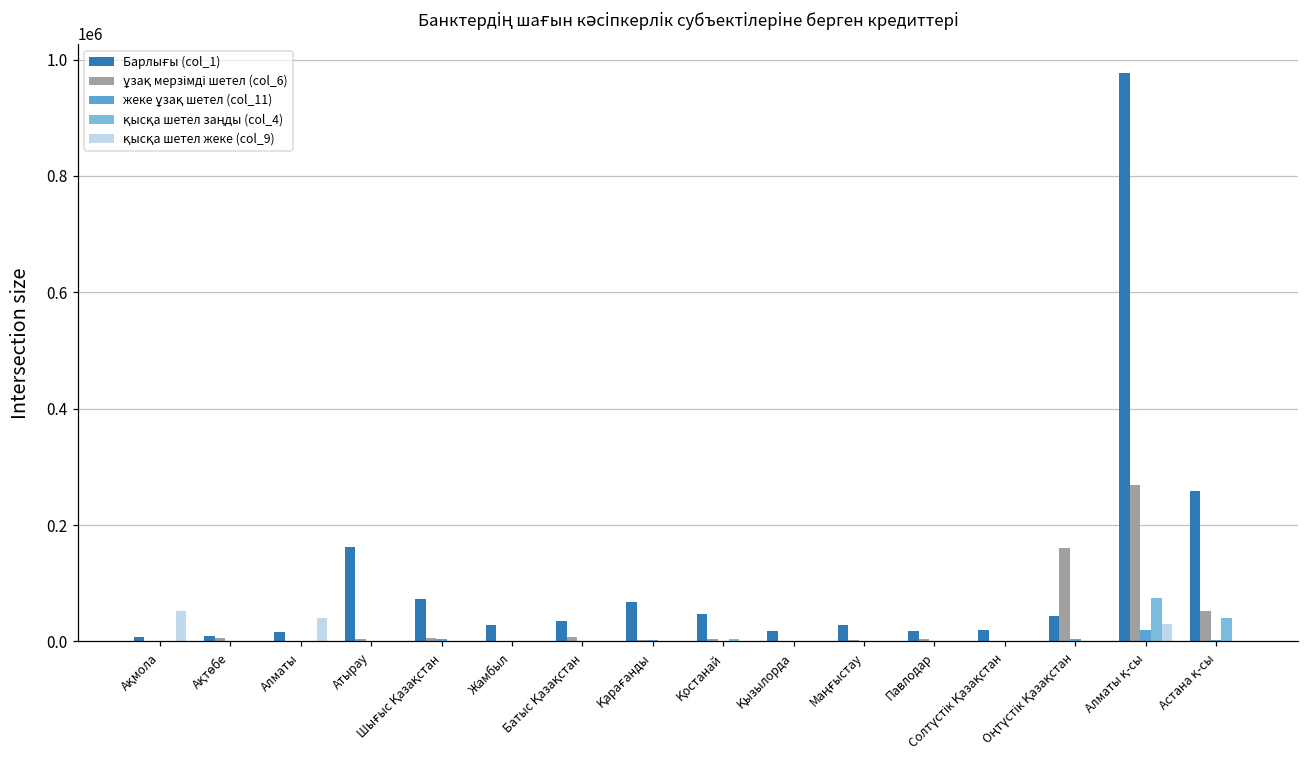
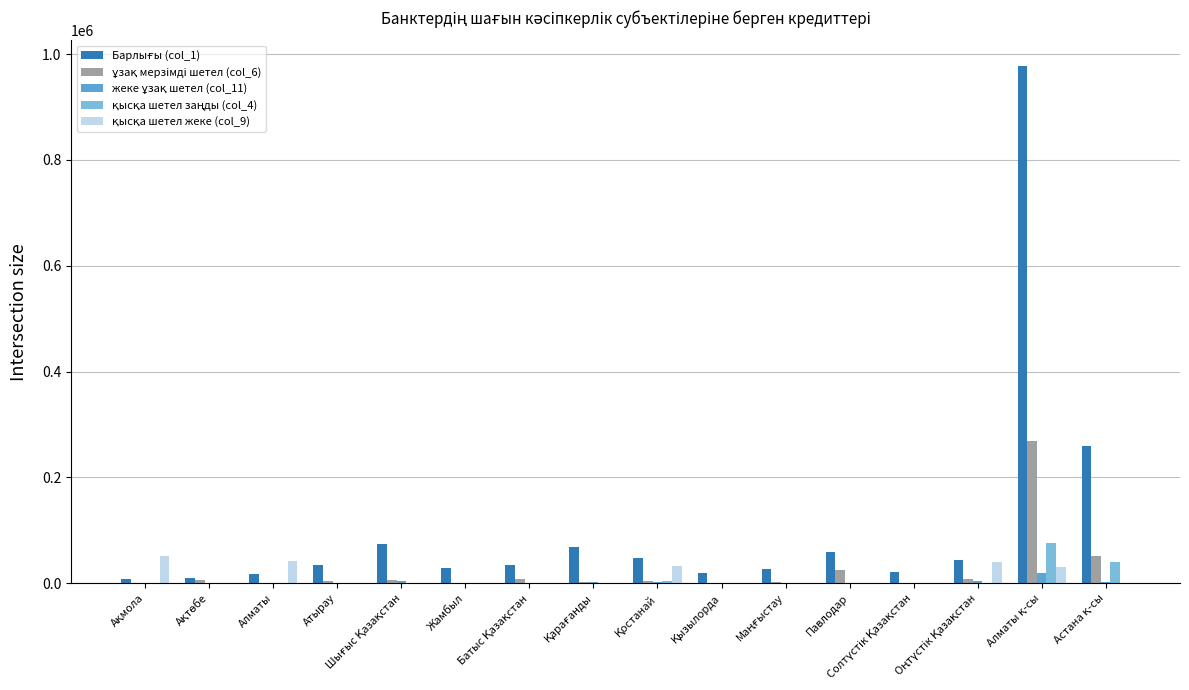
  {
    "Барлығы (col_1)": {
      "Ақмола": 10000,
      "Ақтөбе": 10000,
      "Алматы": 20000,
-     "Атырау": 160000,
+     "Атырау": 30000,
      "Шығыс Қазақстан": 70000,
      "Жамбыл": 30000,
      "Батыс Қазақстан": 40000,
      "Қарағанды": 70000,
      "Қостанай": 50000,
      "Қызылорда": 20000,
      "Маңғыстау": 30000,
-     "Павлодар": 20000,
+     "Павлодар": 60000,
      "Солтүстік Қазақстан": 20000,
      "Оңтүстік Қазақстан": 40000,
      "Алматы қ-сы": 980000,
      "Астана қ-сы": 260000
    },
    "ұзақ мерзімді шетел (col_6)": {
      "Ақтөбе": 10000,
      "Шығыс Қазақстан": 10000,
      "Батыс Қазақстан": 10000,
-     "Павлодар": 0,
-     "Оңтүстік Қазақстан": 160000,
+     "Павлодар": 20000,
+     "Оңтүстік Қазақстан": 10000,
      "Алматы қ-сы": 270000,
      "Астана қ-сы": 50000
    },
    "қысқа шетел жеке (col_9)": {
      "Ақмола": 50000,
      "Алматы": 40000,
      "Батыс Қазақстан": 0,
-     "Қостанай": 0,
-     "Оңтүстік Қазақстан": 0,
+     "Қостанай": 30000,
+     "Оңтүстік Қазақстан": 40000,
      "Алматы қ-сы": 30000
    }
  }
